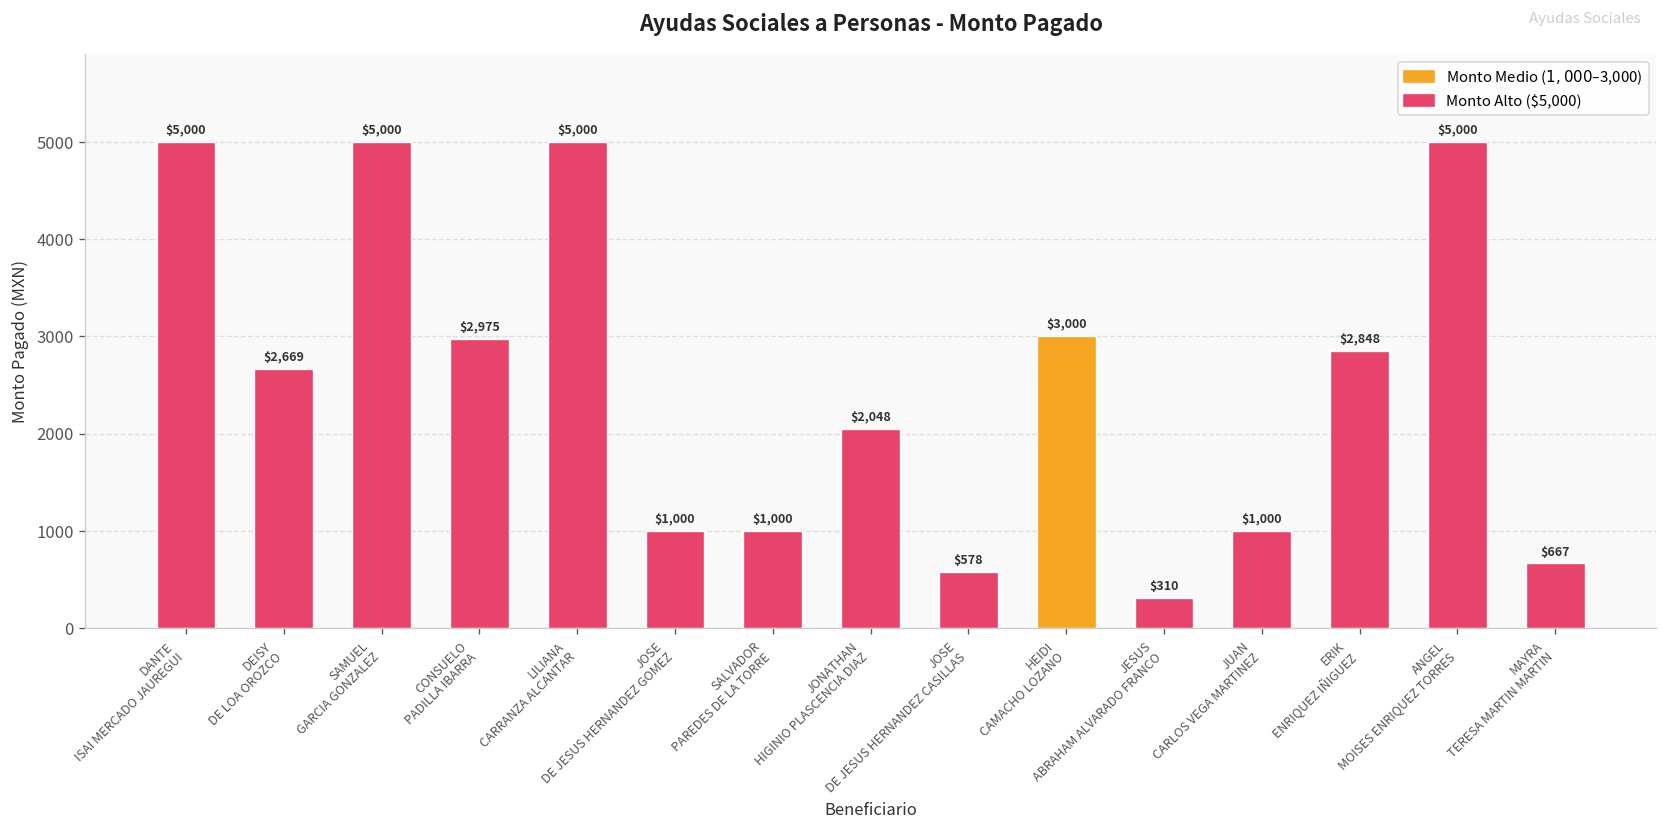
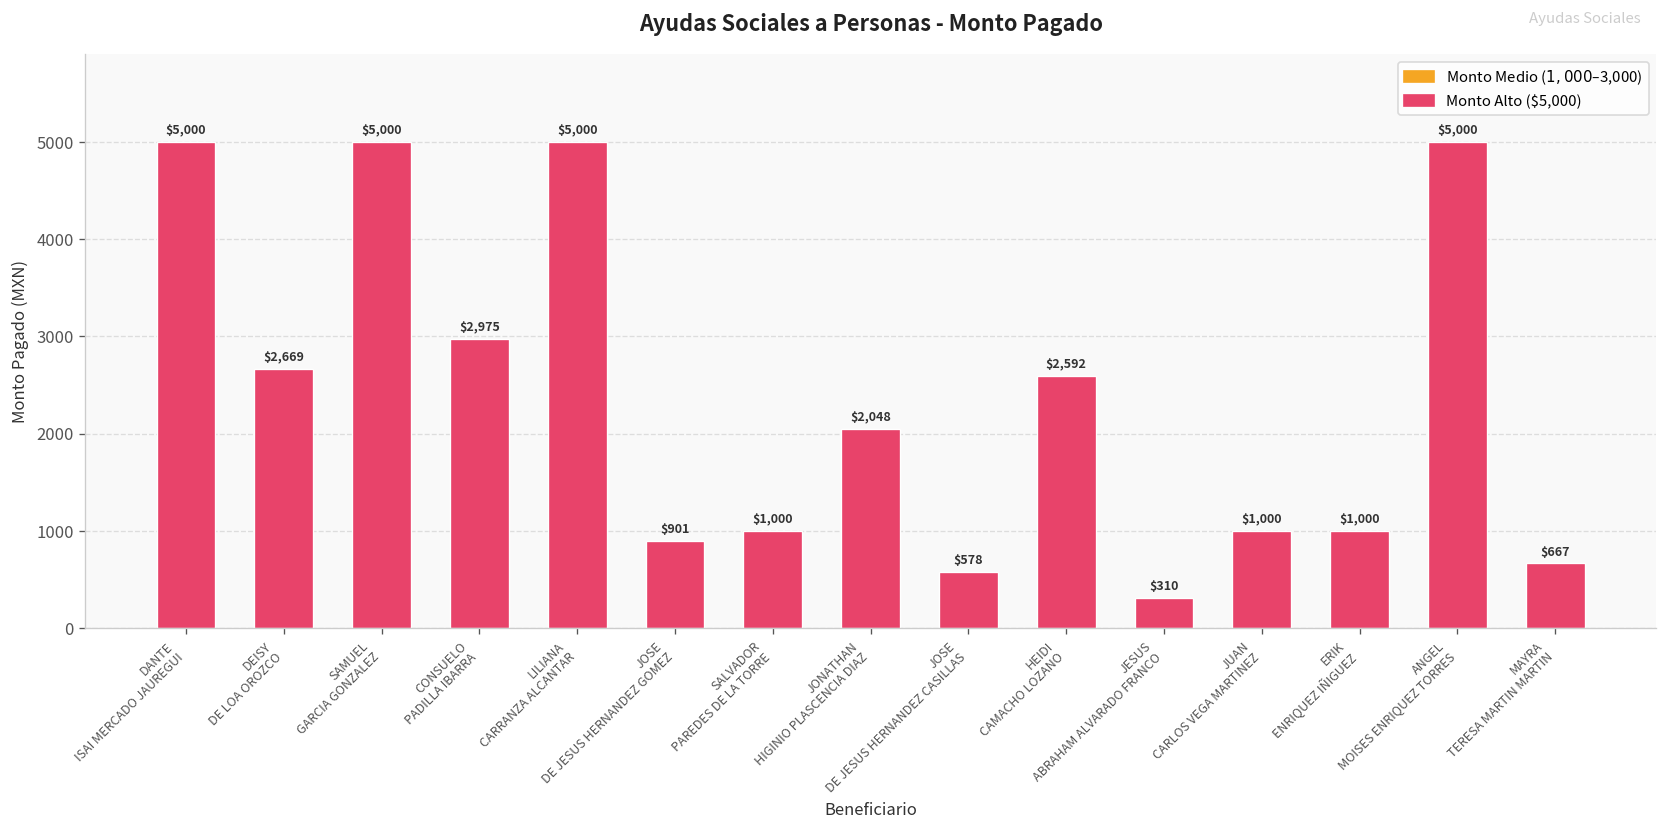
  {
    "DANTE ISAI MERCADO JAUREGUI": "$5,000",
    "DEISY DE LOA OROZCO": "$2,669",
    "SAMUEL GARCIA GONZALEZ": "$5,000",
    "CONSUELO PADILLA IBARRA": "$2,975",
    "LILIANA CARRANZA ALCANTAR": "$5,000",
-   "JOSE DE JESUS HERNANDEZ GOMEZ": "$1,000",
+   "JOSE DE JESUS HERNANDEZ GOMEZ": "$901",
    "SALVADOR PAREDES DE LA TORRE": "$1,000",
    "JONATHAN HIGINIO PLASCENCIA DIAZ": "$2,048",
    "JOSE DE JESUS HERNANDEZ CASILLAS": "$578",
-   "HEIDI CAMACHO LOZANO": "$3,000",
+   "HEIDI CAMACHO LOZANO": "$2,592",
    "JESUS ABRAHAM ALVARADO FRANCO": "$310",
    "JUAN CARLOS VEGA MARTINEZ": "$1,000",
-   "ERIK ENRIQUEZ IÑIGUEZ": "$2,848",
+   "ERIK ENRIQUEZ IÑIGUEZ": "$1,000",
    "ANGEL MOISES ENRIQUEZ TORRES": "$5,000",
    "MAYRA TERESA MARTIN MARTIN": "$667"
  }
